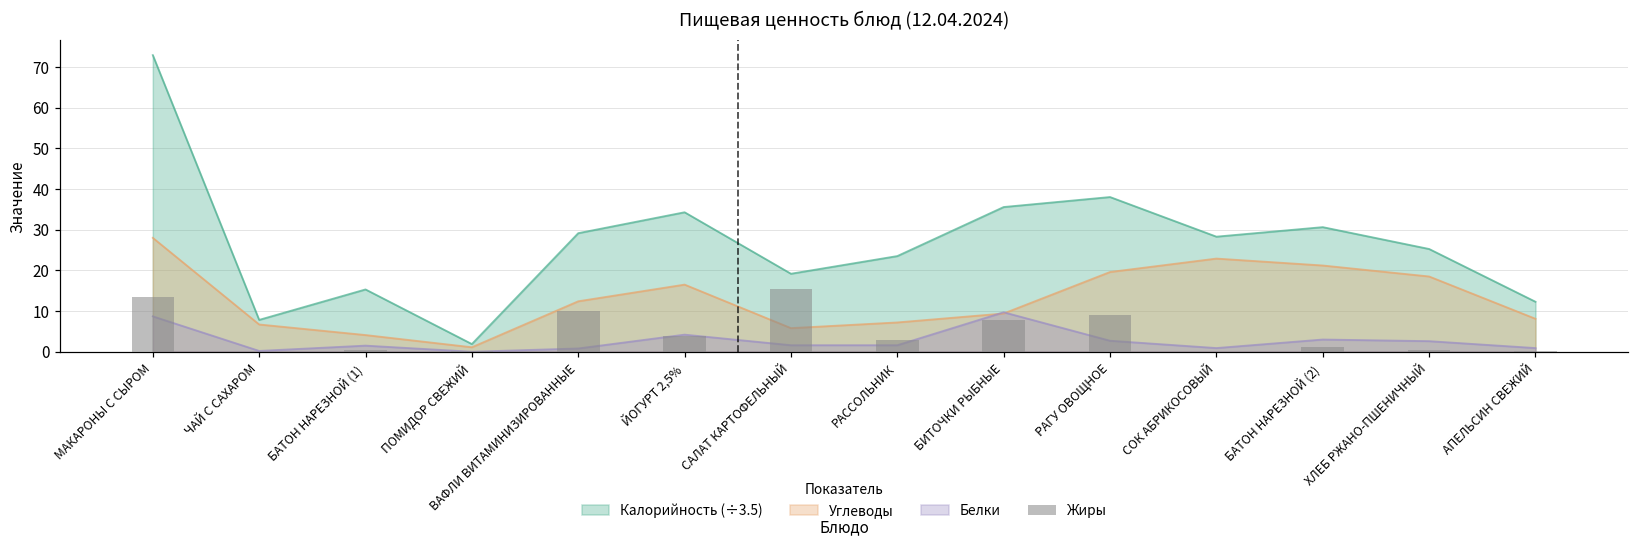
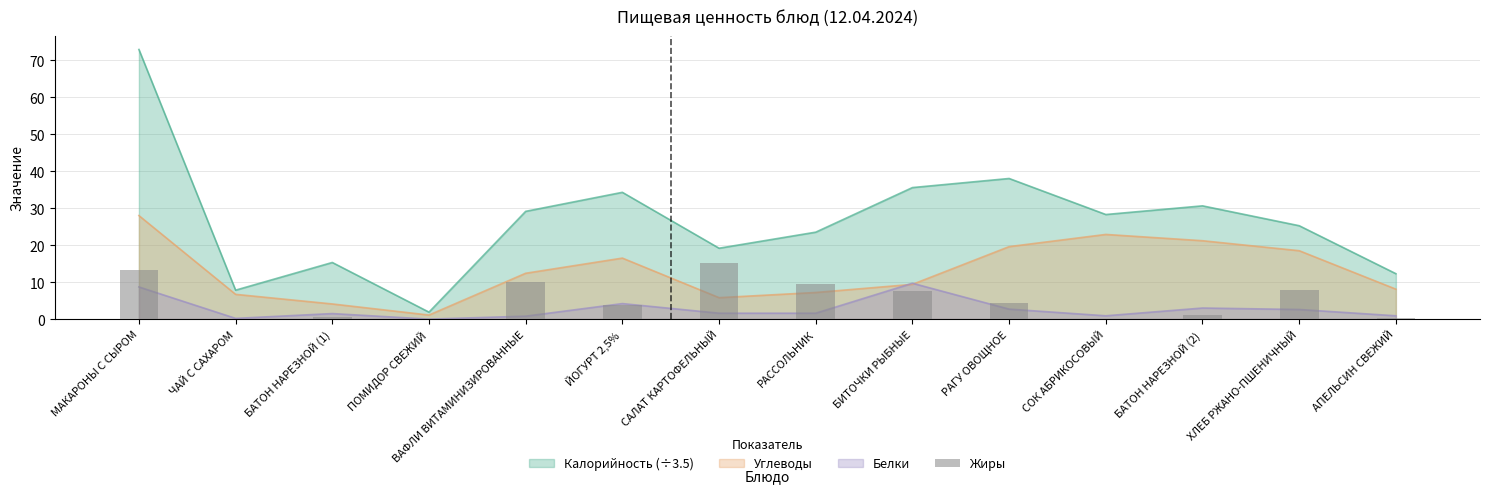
  {
    "Жиры": {
      "МАКАРОНЫ С СЫРОМ": 13,
      "ЧАЙ С САХАРОМ": 0,
      "ВАФЛИ ВИТАМИНИЗИРОВАННЫЕ": 10,
      "ЙОГУРТ 2,5%": 4,
      "САЛАТ КАРТОФЕЛЬНЫЙ": 15,
-     "РАССОЛЬНИК": 3,
+     "РАССОЛЬНИК": 10,
      "БИТОЧКИ РЫБНЫЕ": 8,
-     "РАГУ ОВОЩНОЕ": 9,
+     "РАГУ ОВОЩНОЕ": 4,
      "СОК АБРИКОСОВЫЙ": 0,
      "БАТОН НАРЕЗНОЙ (2)": 1,
-     "ХЛЕБ РЖАНО-ПШЕНИЧНЫЙ": 0
+     "ХЛЕБ РЖАНО-ПШЕНИЧНЫЙ": 8
    },
    "Углеводы": {
      "МАКАРОНЫ С СЫРОМ": 28,
      "ЧАЙ С САХАРОМ": 7,
      "БАТОН НАРЕЗНОЙ (1)": 4,
      "ПОМИДОР СВЕЖИЙ": 1,
      "ВАФЛИ ВИТАМИНИЗИРОВАННЫЕ": 12,
      "ЙОГУРТ 2,5%": 17,
      "САЛАТ КАРТОФЕЛЬНЫЙ": 6,
      "РАССОЛЬНИК": 7,
      "РАГУ ОВОЩНОЕ": 20,
      "СОК АБРИКОСОВЫЙ": 23,
      "БАТОН НАРЕЗНОЙ (2)": 21,
      "ХЛЕБ РЖАНО-ПШЕНИЧНЫЙ": 19,
      "АПЕЛЬСИН СВЕЖИЙ": 8
    }
  }
